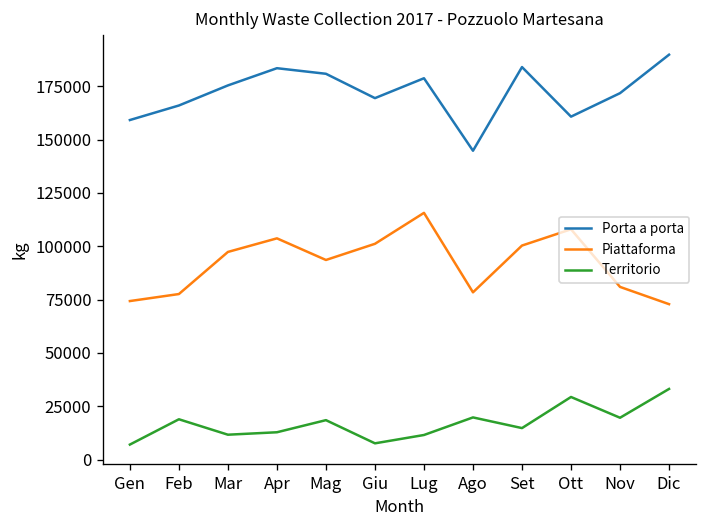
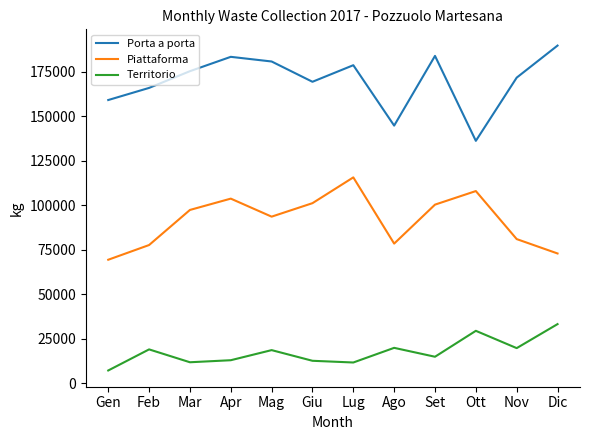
  {
    "Porta a porta": {
      "Gen": 159000,
      "Feb": 166000,
      "Apr": 183000,
      "Mag": 181000,
      "Giu": 169000,
      "Lug": 179000,
      "Ago": 145000,
      "Set": 184000,
-     "Ott": 161000,
+     "Ott": 136000,
      "Nov": 172000,
      "Dic": 190000
    },
    "Piattaforma": {
-     "Gen": 74000,
+     "Gen": 69000,
      "Feb": 78000,
      "Mar": 97000,
      "Apr": 104000,
      "Mag": 94000,
      "Giu": 101000,
      "Lug": 116000,
      "Ago": 78000,
      "Set": 100000,
      "Ott": 108000,
      "Nov": 81000,
      "Dic": 73000
    },
    "Territorio": {
      "Gen": 7000,
      "Feb": 19000,
      "Mar": 12000,
      "Apr": 13000,
      "Mag": 19000,
-     "Giu": 8000,
+     "Giu": 13000,
      "Lug": 12000,
      "Ago": 20000,
      "Set": 15000,
      "Ott": 29000,
      "Nov": 20000,
      "Dic": 33000
    }
  }
